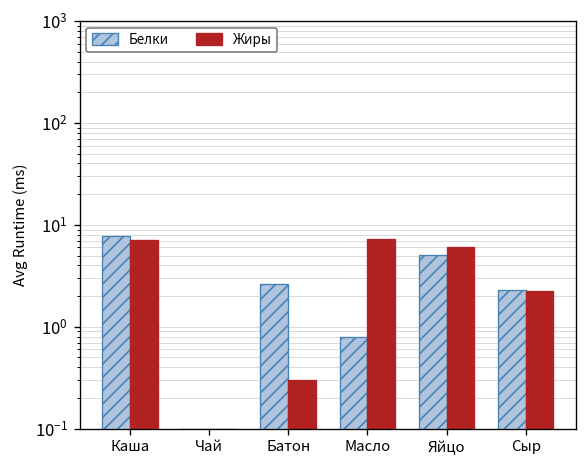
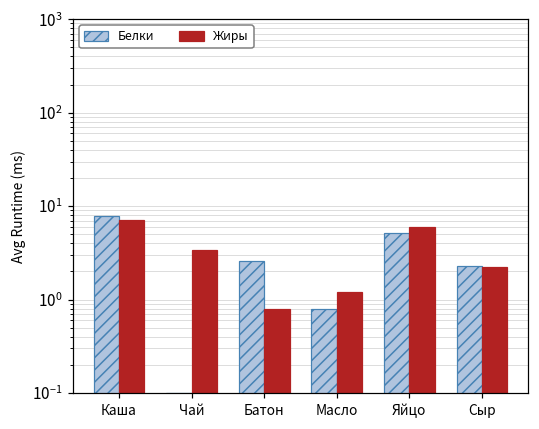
  {
    "Белки": {
      "Каша": 8,
      "Чай": 0.1,
      "Батон": 2.6,
      "Масло": 0.8,
      "Яйцо": 5,
      "Сыр": 2.3
    },
    "Жиры": {
      "Каша": 7,
-     "Чай": 0.1,
-     "Батон": 0.3,
-     "Масло": 7,
+     "Чай": 3.4,
+     "Батон": 0.8,
+     "Масло": 1.2,
      "Яйцо": 6,
      "Сыр": 2.3
    }
  }
